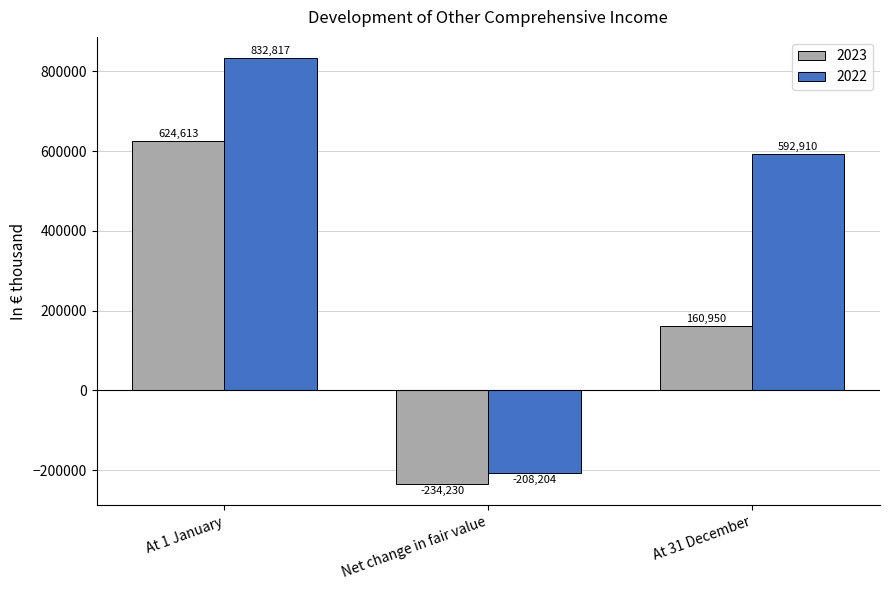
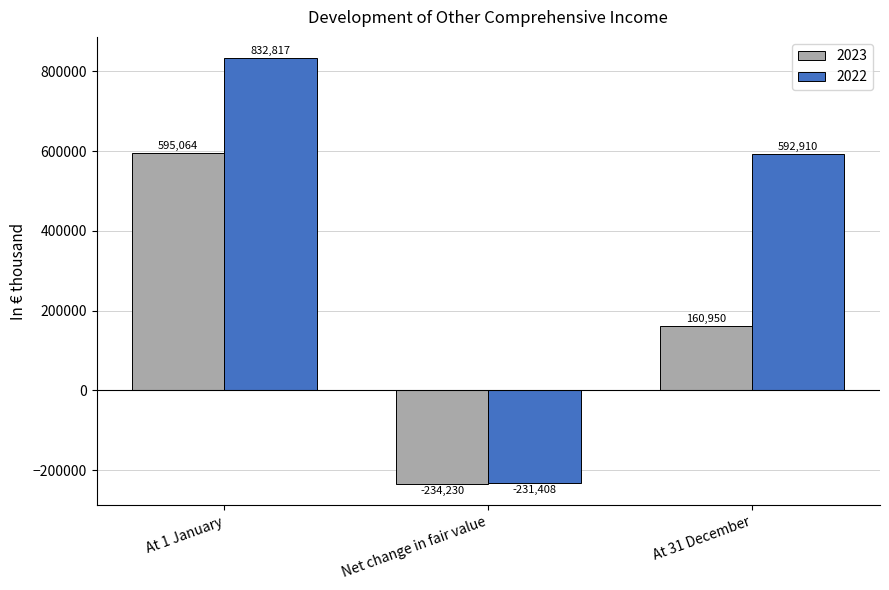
  {
    "2023": {
-     "At 1 January": "624,613",
+     "At 1 January": "595,064",
      "Net change in fair value": "-234,230",
      "At 31 December": "160,950"
    },
    "2022": {
      "At 1 January": "832,817",
-     "Net change in fair value": "-208,204",
+     "Net change in fair value": "-231,408",
      "At 31 December": "592,910"
    }
  }
